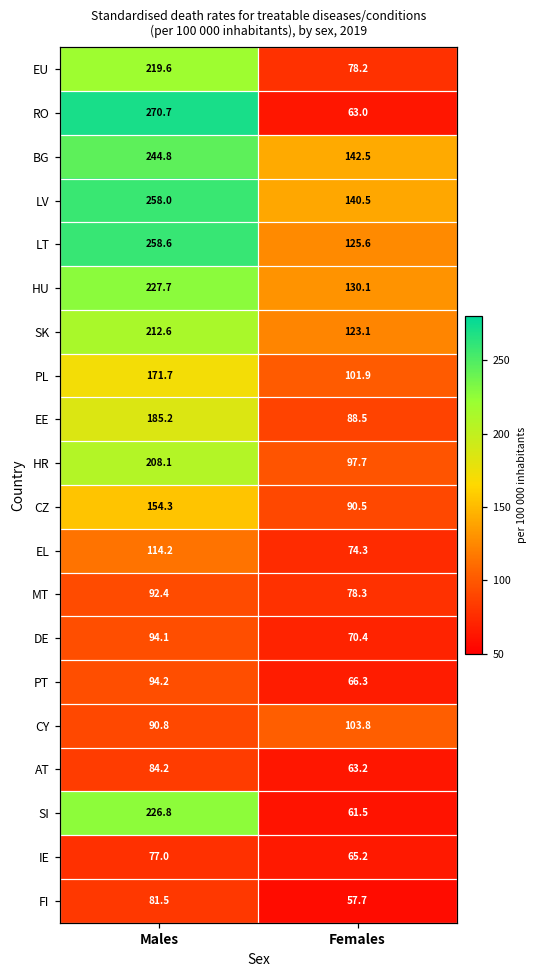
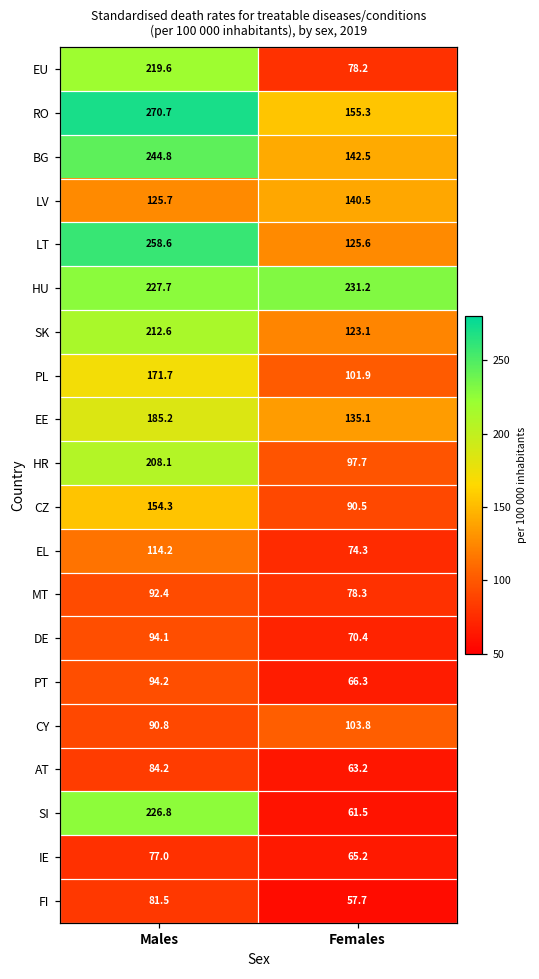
  {
    "EU": {
      "Males": 219.6,
      "Females": 78.2
    },
    "RO": {
      "Males": 270.7,
-     "Females": 63.0
+     "Females": 155.3
    },
    "BG": {
      "Males": 244.8,
      "Females": 142.5
    },
    "LV": {
-     "Males": 258.0,
+     "Males": 125.7,
      "Females": 140.5
    },
    "LT": {
      "Males": 258.6,
      "Females": 125.6
    },
    "HU": {
      "Males": 227.7,
-     "Females": 130.1
+     "Females": 231.2
    },
    "SK": {
      "Males": 212.6,
      "Females": 123.1
    },
    "PL": {
      "Males": 171.7,
      "Females": 101.9
    },
    "EE": {
      "Males": 185.2,
-     "Females": 88.5
+     "Females": 135.1
    },
    "HR": {
      "Males": 208.1,
      "Females": 97.7
    },
    "CZ": {
      "Males": 154.3,
      "Females": 90.5
    },
    "EL": {
      "Males": 114.2,
      "Females": 74.3
    },
    "MT": {
      "Males": 92.4,
      "Females": 78.3
    },
    "DE": {
      "Males": 94.1,
      "Females": 70.4
    },
    "PT": {
      "Males": 94.2,
      "Females": 66.3
    },
    "CY": {
      "Males": 90.8,
      "Females": 103.8
    },
    "AT": {
      "Males": 84.2,
      "Females": 63.2
    },
    "SI": {
      "Males": 226.8,
      "Females": 61.5
    },
    "IE": {
      "Males": 77.0,
      "Females": 65.2
    },
    "FI": {
      "Males": 81.5,
      "Females": 57.7
    }
  }
